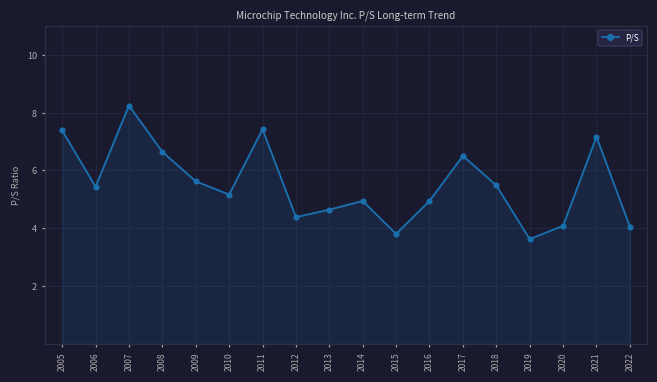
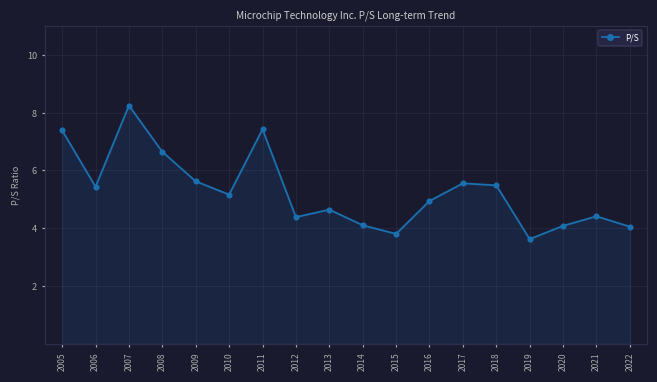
  {
    "2005": 7.4,
    "2006": 5.4,
    "2007": 8.2,
    "2008": 6.6,
    "2009": 5.6,
    "2010": 5.2,
    "2011": 7.4,
    "2012": 4.4,
    "2013": 4.6,
-   "2014": 4.9,
+   "2014": 4.1,
    "2015": 3.8,
    "2016": 4.9,
-   "2017": 6.5,
+   "2017": 5.6,
    "2018": 5.5,
    "2019": 3.6,
    "2020": 4.1,
-   "2021": 7.2,
+   "2021": 4.4,
    "2022": 4.1
  }
